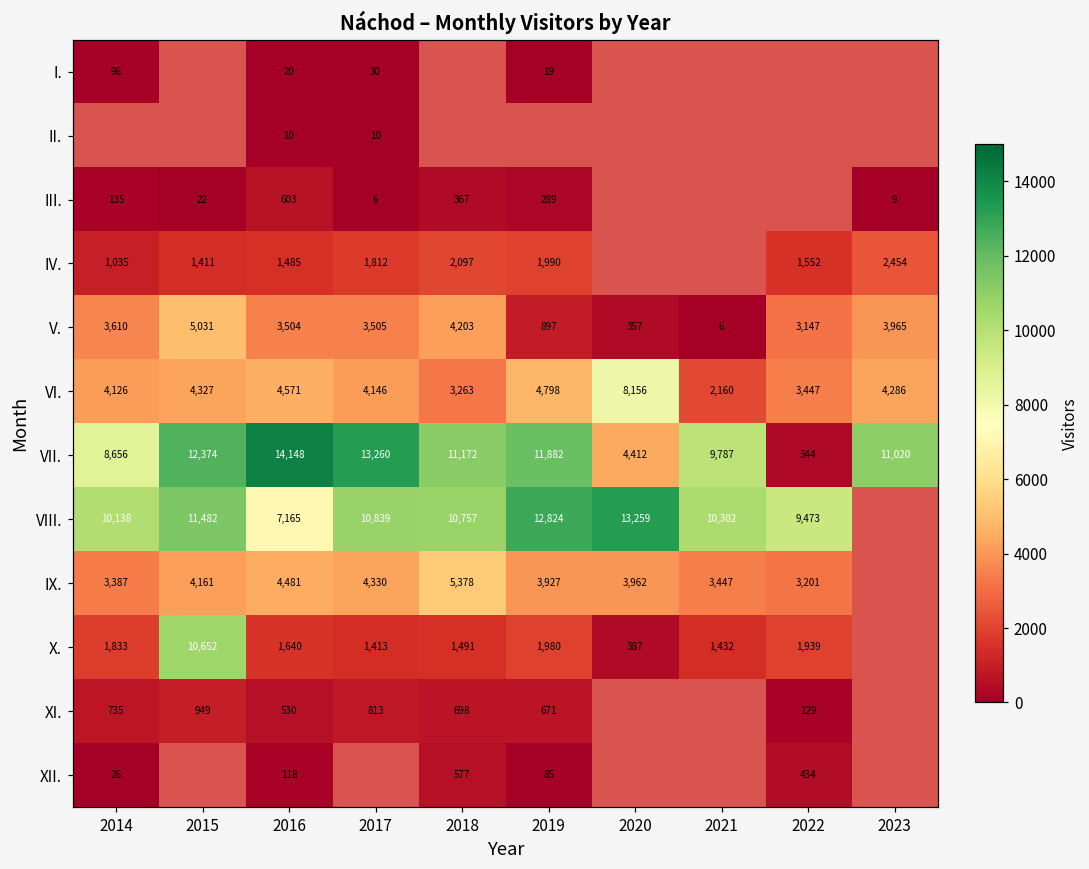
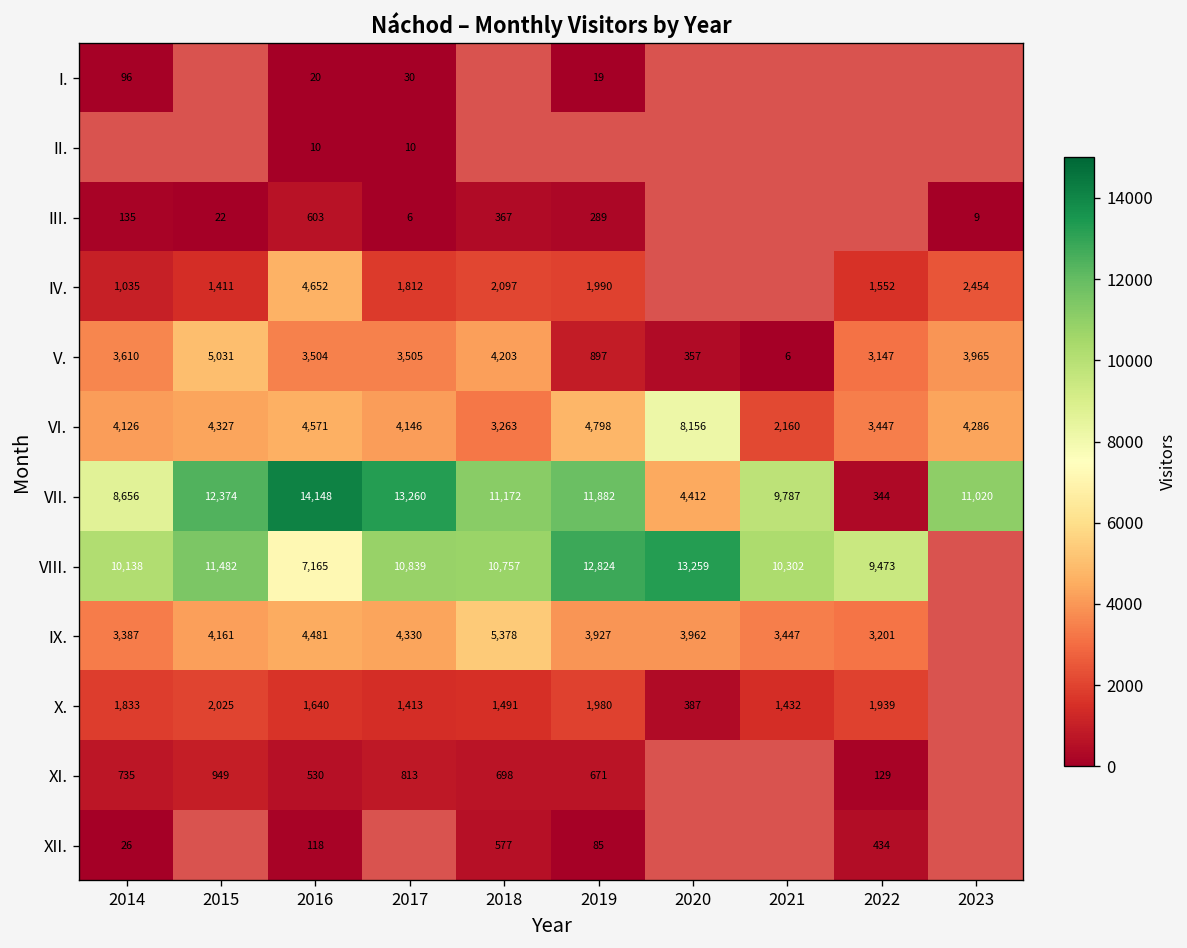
  {
    "I.": {
      "2014": "96",
      "2016": "20",
      "2017": "30",
      "2019": "19"
    },
    "II.": {
      "2016": "10",
      "2017": "10"
    },
    "III.": {
      "2014": "135",
      "2015": "22",
      "2016": "603",
      "2017": "6",
      "2018": "367",
      "2019": "289",
      "2023": "9"
    },
    "IV.": {
      "2014": "1,035",
      "2015": "1,411",
-     "2016": "1,485",
+     "2016": "4,652",
      "2017": "1,812",
      "2018": "2,097",
      "2019": "1,990",
      "2022": "1,552",
      "2023": "2,454"
    },
    "V.": {
      "2014": "3,610",
      "2015": "5,031",
      "2016": "3,504",
      "2017": "3,505",
      "2018": "4,203",
      "2019": "897",
      "2020": "357",
      "2021": "6",
      "2022": "3,147",
      "2023": "3,965"
    },
    "VI.": {
      "2014": "4,126",
      "2015": "4,327",
      "2016": "4,571",
      "2017": "4,146",
      "2018": "3,263",
      "2019": "4,798",
      "2020": "8,156",
      "2021": "2,160",
      "2022": "3,447",
      "2023": "4,286"
    },
    "VII.": {
      "2014": "8,656",
      "2015": "12,374",
      "2016": "14,148",
      "2017": "13,260",
      "2018": "11,172",
      "2019": "11,882",
      "2020": "4,412",
      "2021": "9,787",
      "2022": "344",
      "2023": "11,020"
    },
    "VIII.": {
      "2014": "10,138",
      "2015": "11,482",
      "2016": "7,165",
      "2017": "10,839",
      "2018": "10,757",
      "2019": "12,824",
      "2020": "13,259",
      "2021": "10,302",
      "2022": "9,473"
    },
    "IX.": {
      "2014": "3,387",
      "2015": "4,161",
      "2016": "4,481",
      "2017": "4,330",
      "2018": "5,378",
      "2019": "3,927",
      "2020": "3,962",
      "2021": "3,447",
      "2022": "3,201"
    },
    "X.": {
      "2014": "1,833",
-     "2015": "10,652",
+     "2015": "2,025",
      "2016": "1,640",
      "2017": "1,413",
      "2018": "1,491",
      "2019": "1,980",
      "2020": "387",
      "2021": "1,432",
      "2022": "1,939"
    },
    "XI.": {
      "2014": "735",
      "2015": "949",
      "2016": "530",
      "2017": "813",
      "2018": "698",
      "2019": "671",
      "2022": "129"
    },
    "XII.": {
      "2014": "26",
      "2016": "118",
      "2018": "577",
      "2019": "85",
      "2022": "434"
    }
  }
